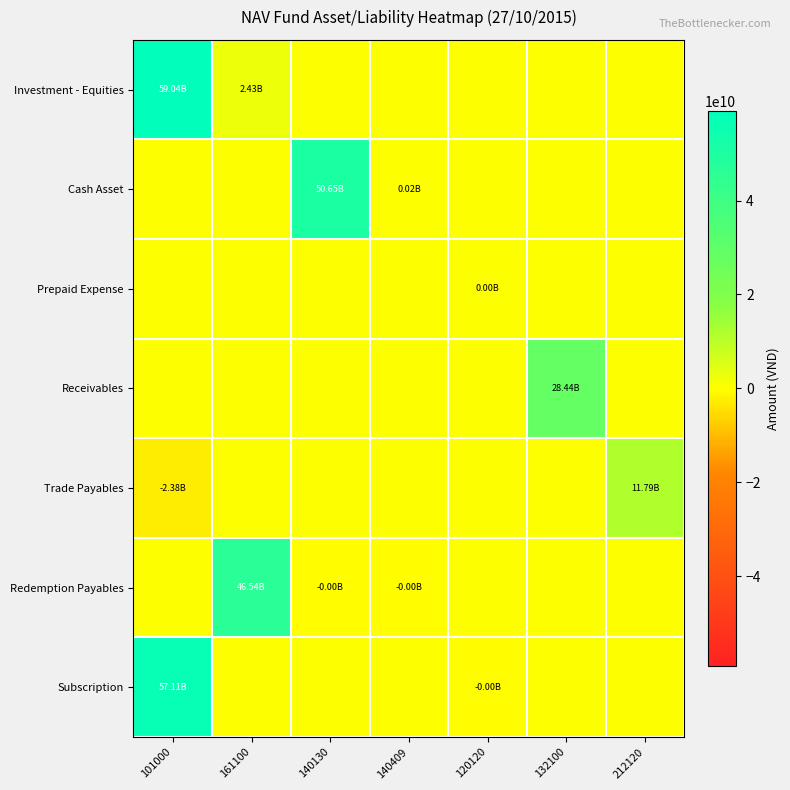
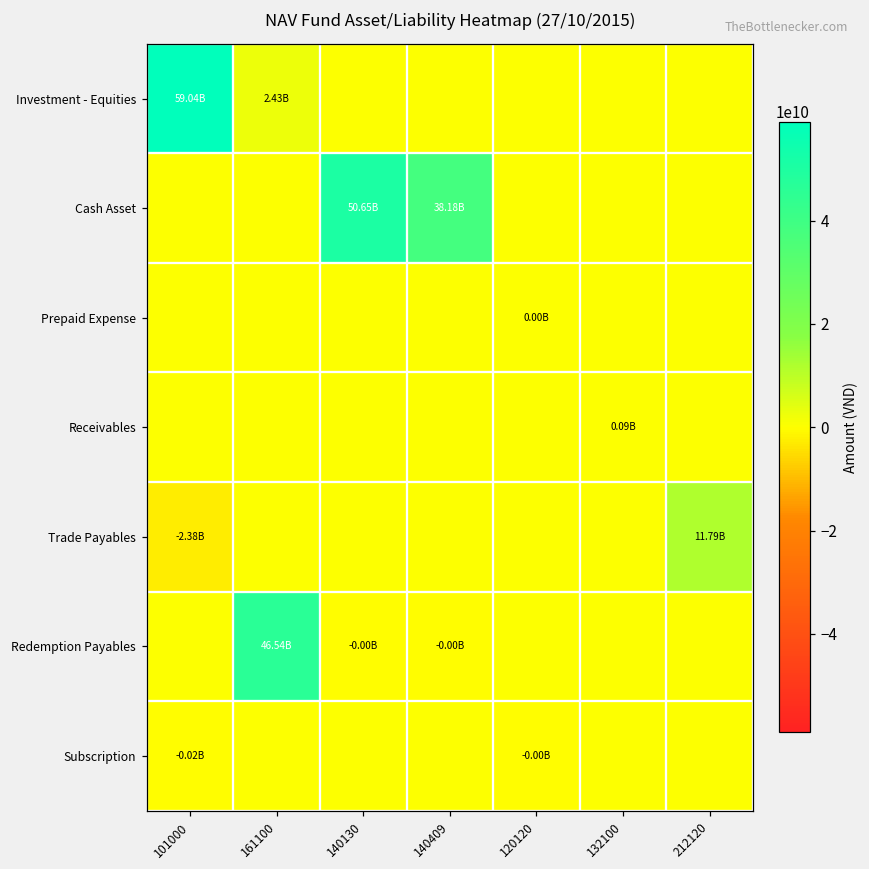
  {
    "Investment - Equities": {
      "101000": "59.04B",
      "161100": "2.43B"
    },
    "Cash Asset": {
      "140130": "50.65B",
-     "140409": "0.02B"
+     "140409": "38.18B"
    },
    "Prepaid Expense": {
      "120120": "0.00B"
    },
    "Receivables": {
-     "132100": "28.44B"
+     "132100": "0.09B"
    },
    "Trade Payables": {
      "101000": "-2.38B",
      "212120": "11.79B"
    },
    "Redemption Payables": {
      "161100": "46.54B",
      "140130": "-0.00B",
      "140409": "-0.00B"
    },
    "Subscription": {
-     "101000": "57.11B",
+     "101000": "-0.02B",
      "120120": "-0.00B"
    }
  }
